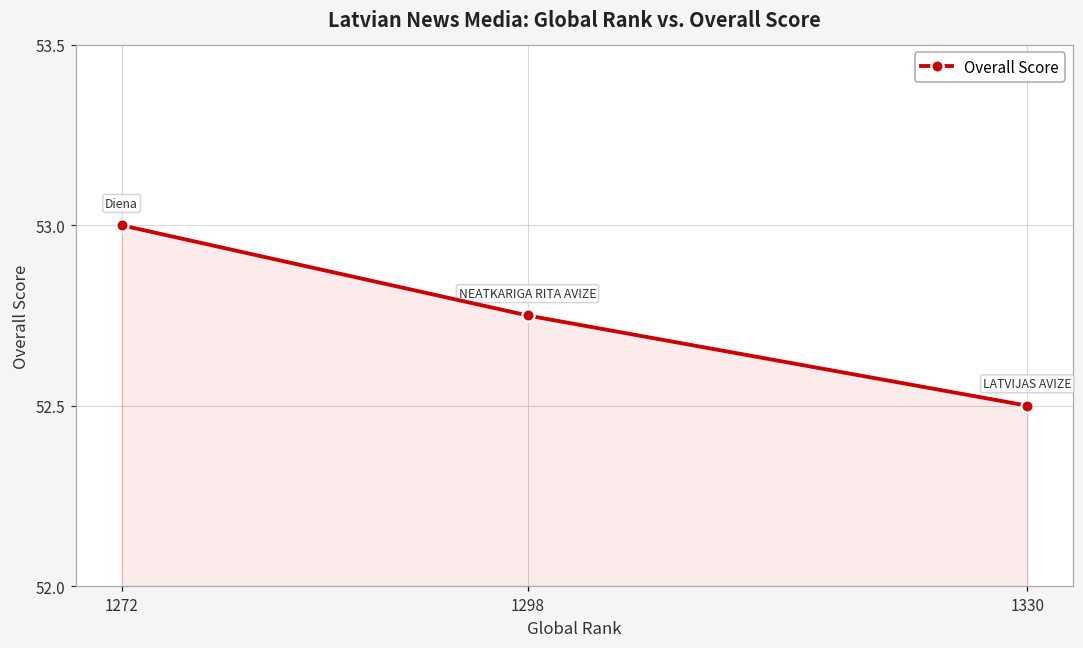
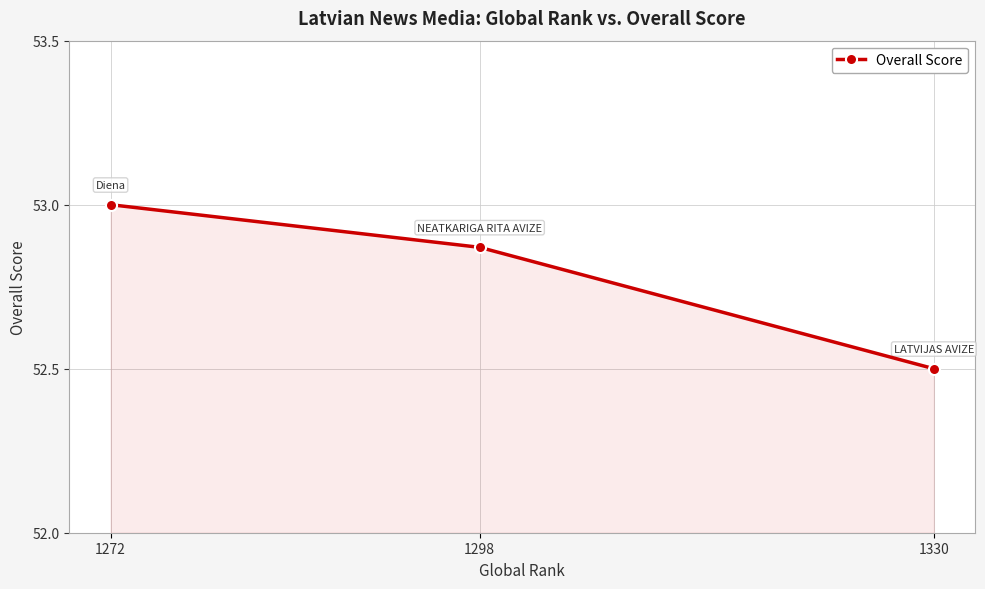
  {
    "1272": 53.00,
-   "1298": 52.75,
+   "1298": 52.87,
    "1330": 52.50
  }
